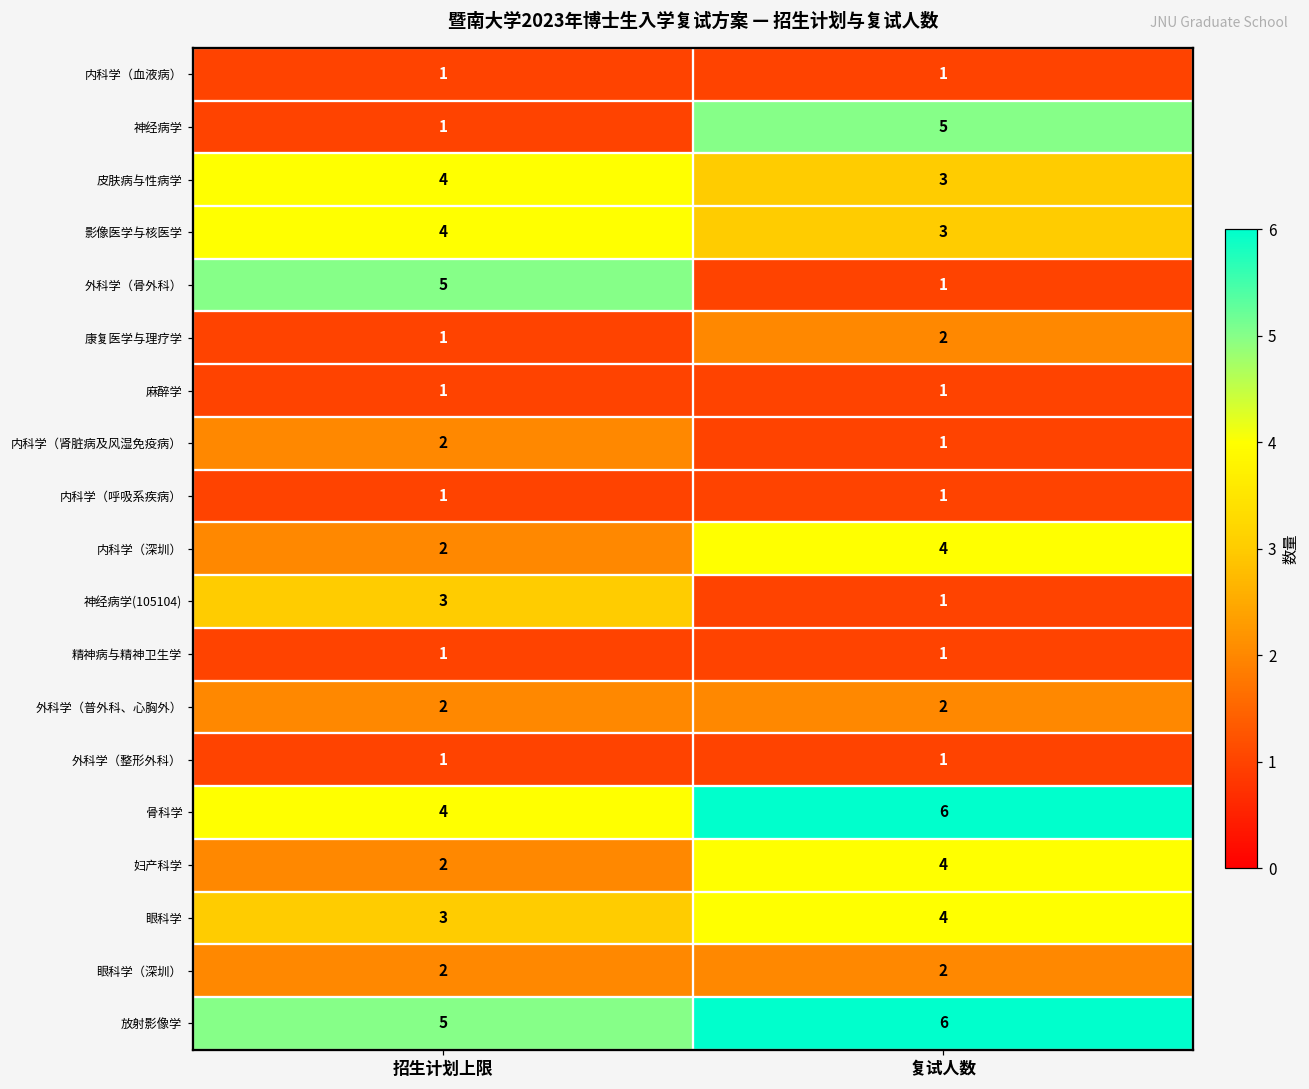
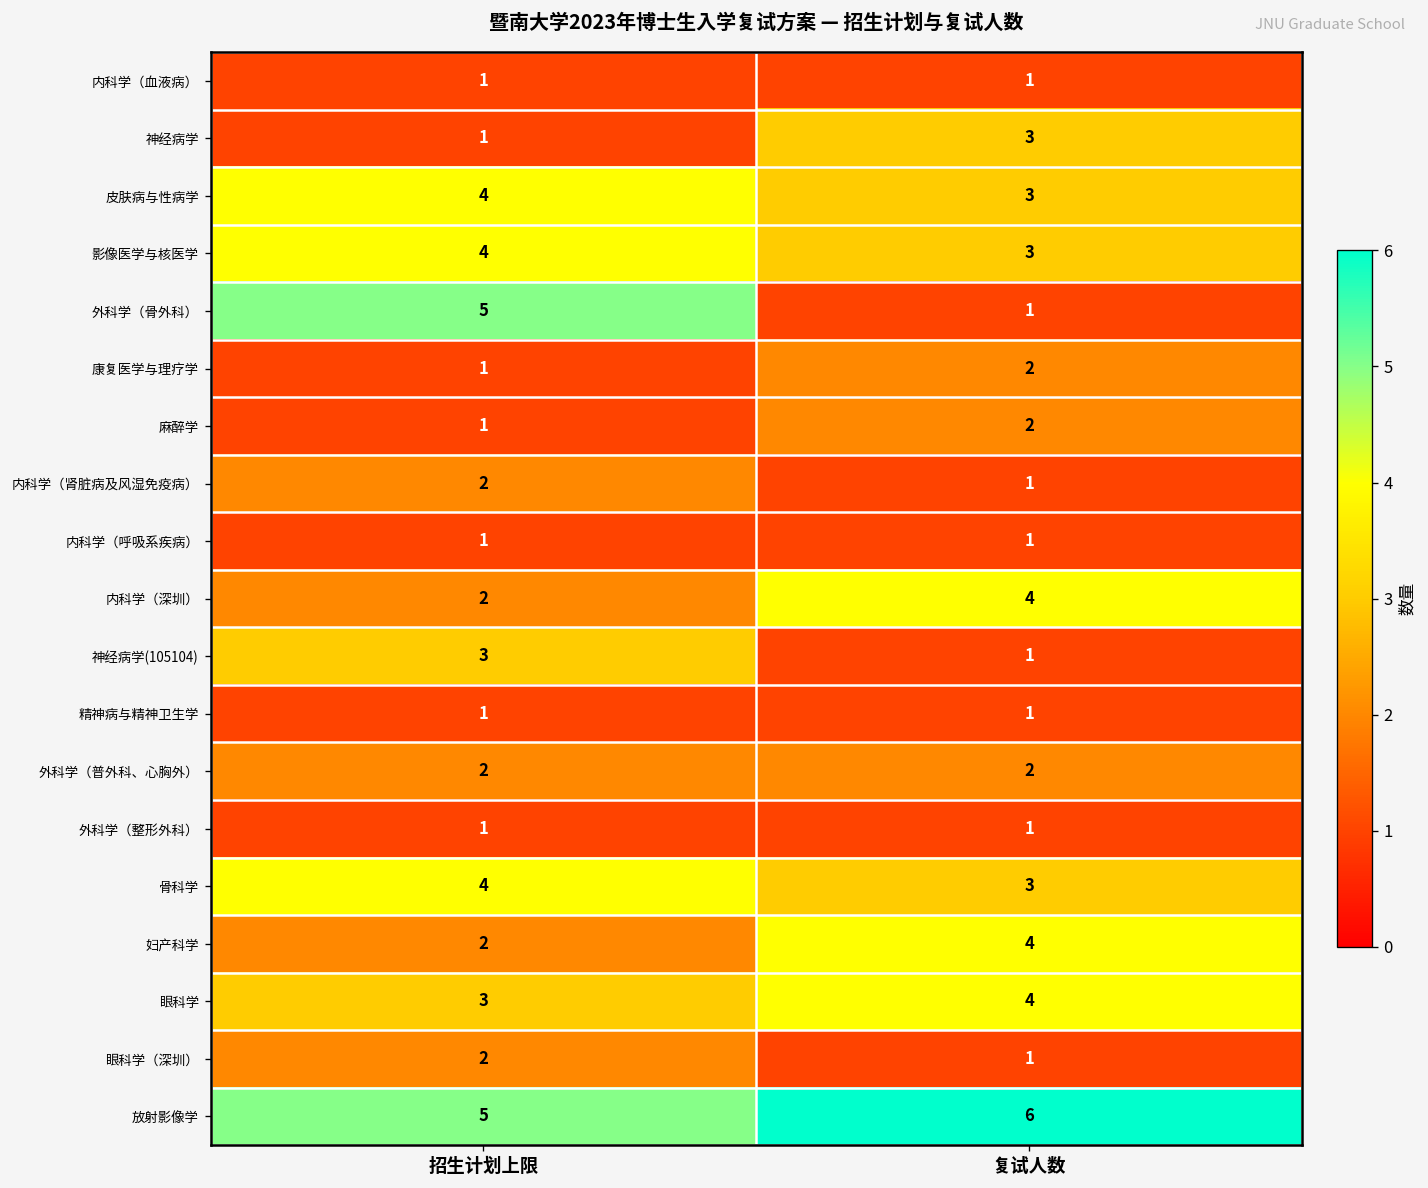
  {
    "内科学（血液病）": {
      "招生计划上限": 1,
      "复试人数": 1
    },
    "神经病学": {
      "招生计划上限": 1,
-     "复试人数": 5
+     "复试人数": 3
    },
    "皮肤病与性病学": {
      "招生计划上限": 4,
      "复试人数": 3
    },
    "影像医学与核医学": {
      "招生计划上限": 4,
      "复试人数": 3
    },
    "外科学（骨外科）": {
      "招生计划上限": 5,
      "复试人数": 1
    },
    "康复医学与理疗学": {
      "招生计划上限": 1,
      "复试人数": 2
    },
    "麻醉学": {
      "招生计划上限": 1,
-     "复试人数": 1
+     "复试人数": 2
    },
    "内科学（肾脏病及风湿免疫病）": {
      "招生计划上限": 2,
      "复试人数": 1
    },
    "内科学（呼吸系疾病）": {
      "招生计划上限": 1,
      "复试人数": 1
    },
    "内科学（深圳）": {
      "招生计划上限": 2,
      "复试人数": 4
    },
    "神经病学(105104)": {
      "招生计划上限": 3,
      "复试人数": 1
    },
    "精神病与精神卫生学": {
      "招生计划上限": 1,
      "复试人数": 1
    },
    "外科学（普外科、心胸外）": {
      "招生计划上限": 2,
      "复试人数": 2
    },
    "外科学（整形外科）": {
      "招生计划上限": 1,
      "复试人数": 1
    },
    "骨科学": {
      "招生计划上限": 4,
-     "复试人数": 6
+     "复试人数": 3
    },
    "妇产科学": {
      "招生计划上限": 2,
      "复试人数": 4
    },
    "眼科学": {
      "招生计划上限": 3,
      "复试人数": 4
    },
    "眼科学（深圳）": {
      "招生计划上限": 2,
-     "复试人数": 2
+     "复试人数": 1
    },
    "放射影像学": {
      "招生计划上限": 5,
      "复试人数": 6
    }
  }
